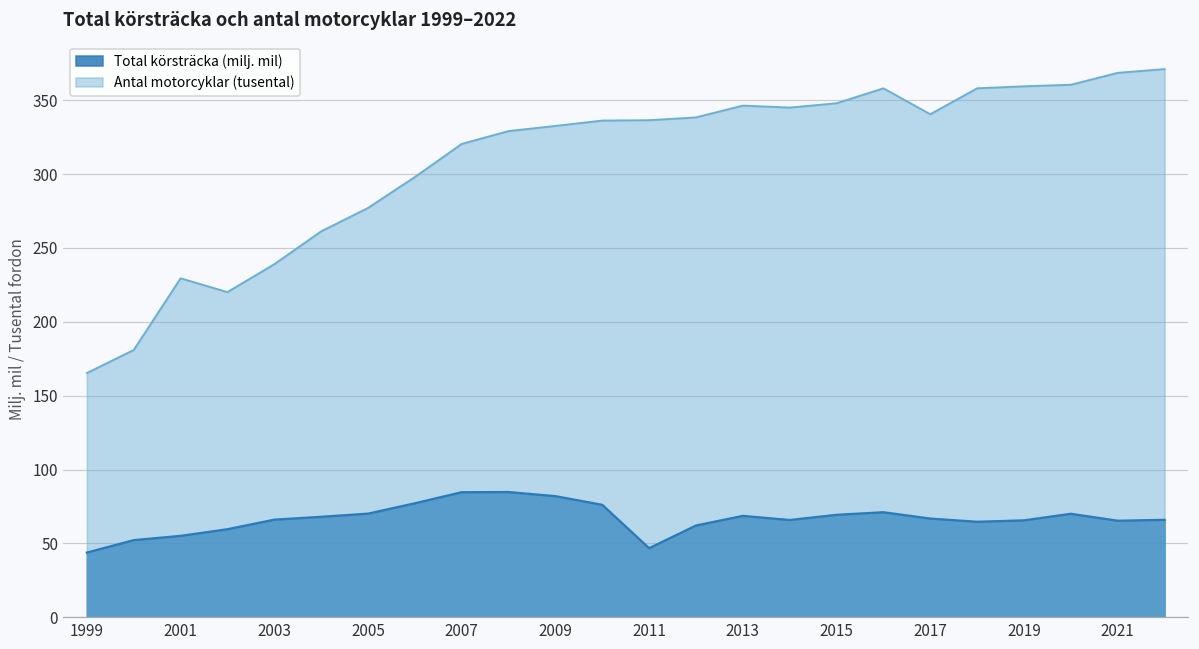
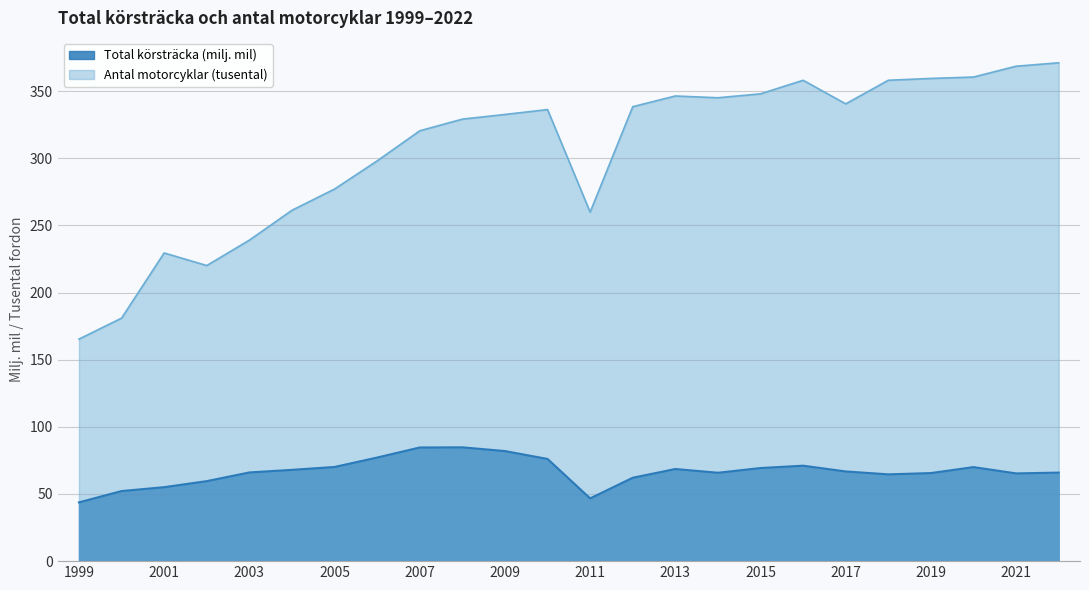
  {
    "Total körsträcka (milj. mil)": {
      "1999": 44,
      "2001": 55,
      "2003": 66,
      "2005": 70,
      "2007": 85,
      "2009": 82,
      "2011": 47,
      "2013": 69,
      "2015": 69,
      "2017": 67,
      "2019": 66,
      "2021": 65
    },
    "Antal motorcyklar (tusental)": {
      "1999": 165,
      "2001": 229,
      "2003": 239,
      "2005": 277,
      "2007": 320,
      "2009": 333,
-     "2011": 336,
+     "2011": 260,
      "2013": 346,
      "2015": 348,
      "2017": 340,
      "2019": 359,
      "2021": 368
    }
  }
